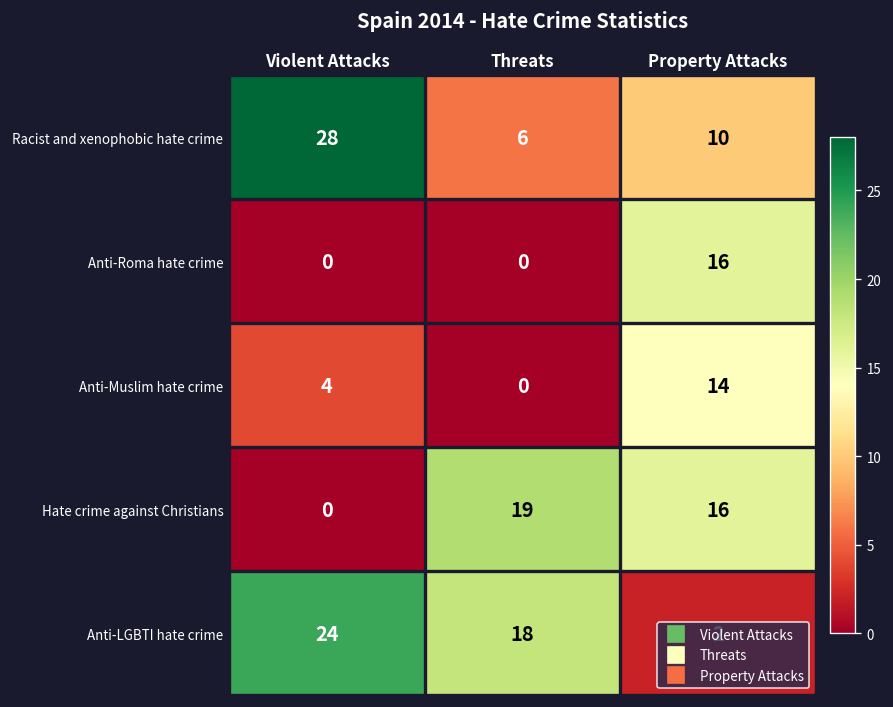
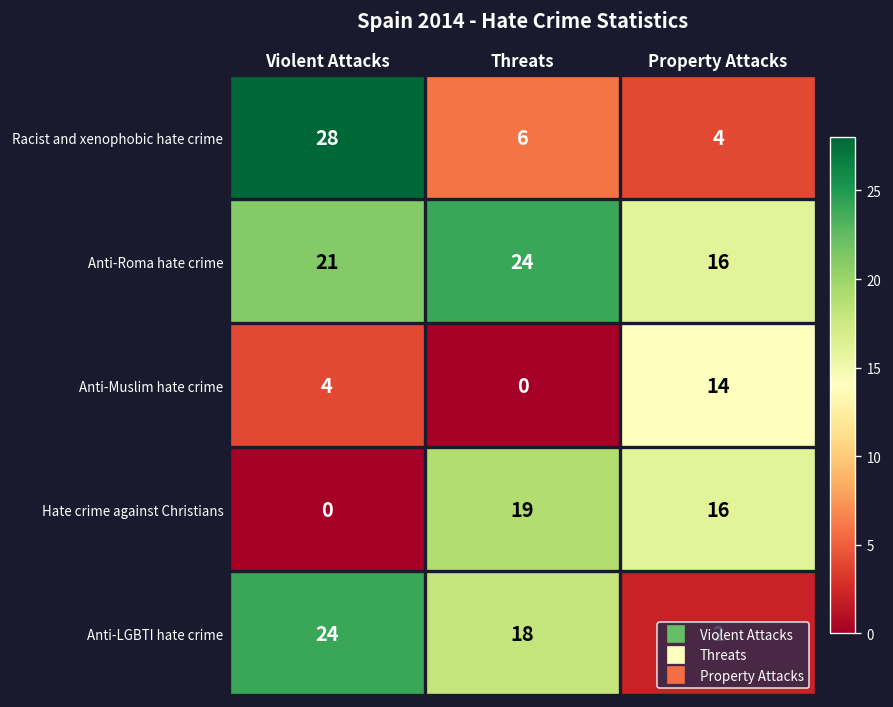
  {
    "Racist and xenophobic hate crime": {
      "Violent Attacks": 28,
      "Threats": 6,
-     "Property Attacks": 10
+     "Property Attacks": 4
    },
    "Anti-Roma hate crime": {
-     "Violent Attacks": 0,
-     "Threats": 0,
+     "Violent Attacks": 21,
+     "Threats": 24,
      "Property Attacks": 16
    },
    "Anti-Muslim hate crime": {
      "Violent Attacks": 4,
      "Threats": 0,
      "Property Attacks": 14
    },
    "Hate crime against Christians": {
      "Violent Attacks": 0,
      "Threats": 19,
      "Property Attacks": 16
    },
    "Anti-LGBTI hate crime": {
      "Violent Attacks": 24,
      "Threats": 18
    }
  }
